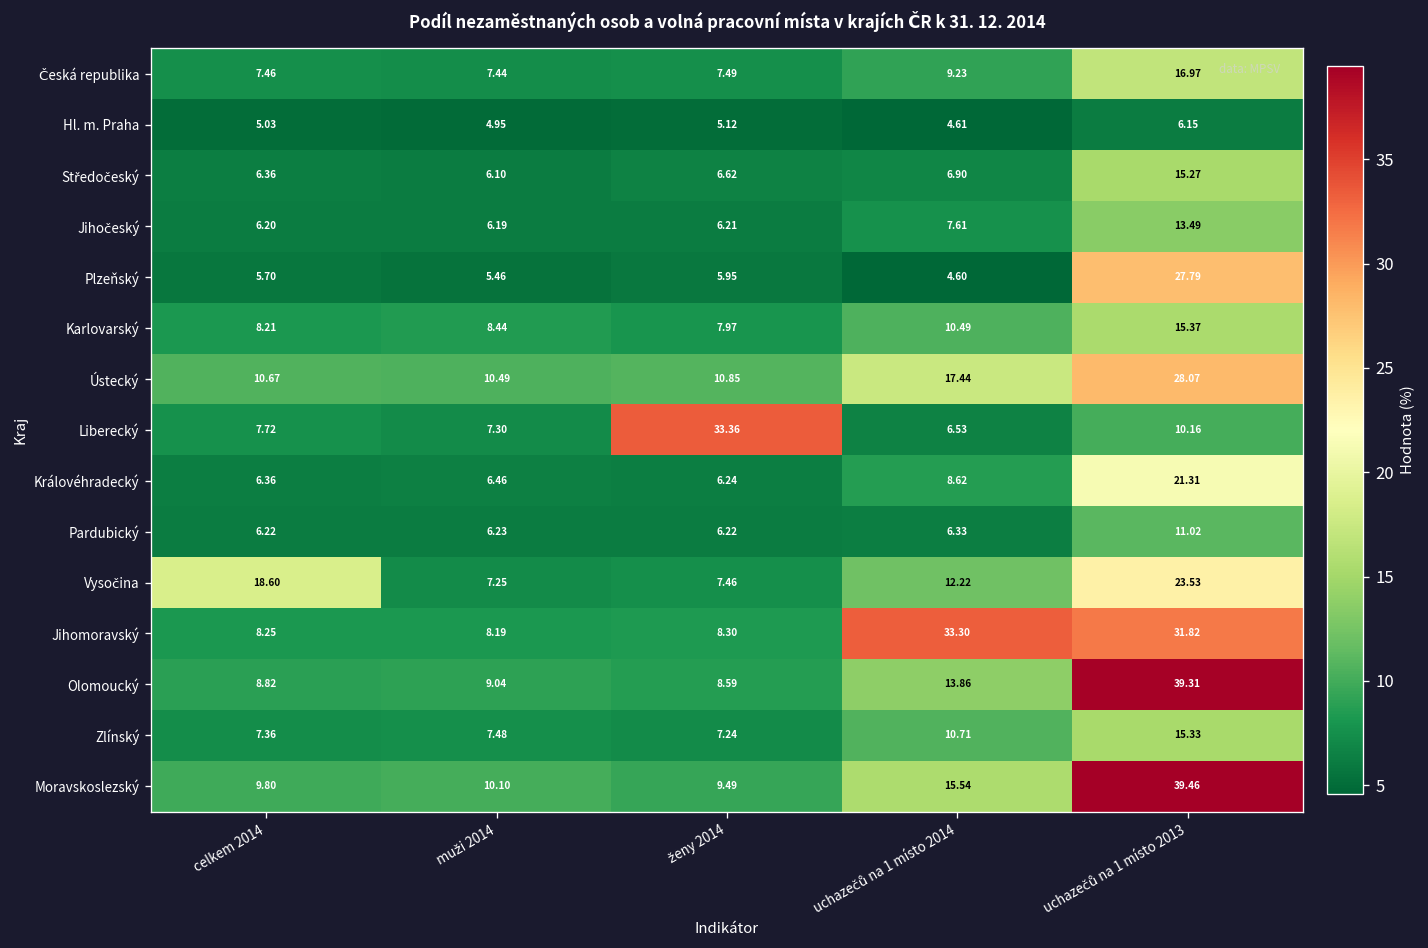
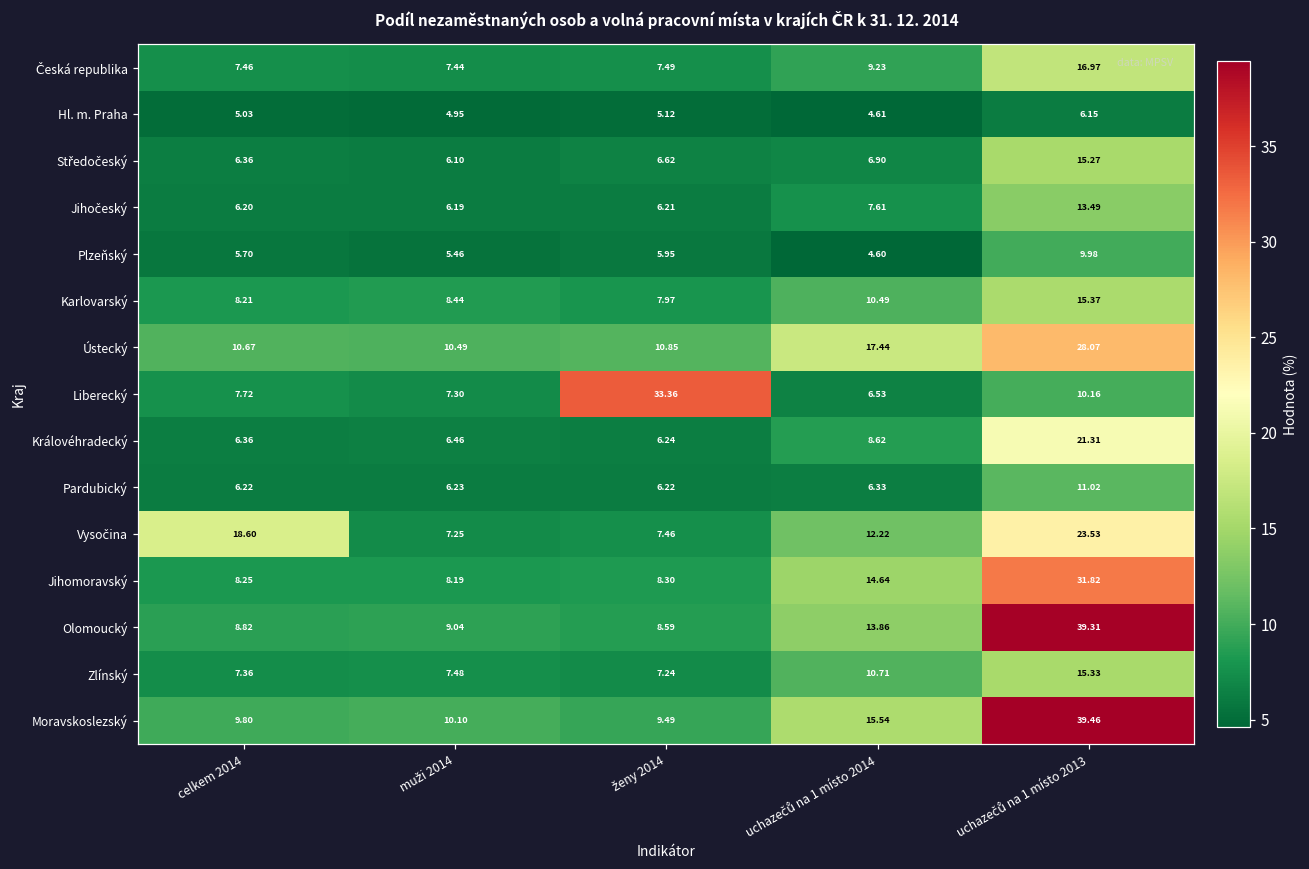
  {
    "Česká republika": {
      "celkem 2014": 7.46,
      "muži 2014": 7.44,
      "ženy 2014": 7.49,
      "uchazečů na 1 místo 2014": 9.23
    },
    "Hl. m. Praha": {
      "celkem 2014": 5.03,
      "muži 2014": 4.95,
      "ženy 2014": 5.12,
      "uchazečů na 1 místo 2014": 4.61,
      "uchazečů na 1 místo 2013": 6.15
    },
    "Středočeský": {
      "celkem 2014": 6.36,
      "muži 2014": 6.10,
      "ženy 2014": 6.62,
      "uchazečů na 1 místo 2014": 6.90,
      "uchazečů na 1 místo 2013": 15.27
    },
    "Jihočeský": {
      "celkem 2014": 6.20,
      "muži 2014": 6.19,
      "ženy 2014": 6.21,
      "uchazečů na 1 místo 2014": 7.61,
      "uchazečů na 1 místo 2013": 13.49
    },
    "Plzeňský": {
      "celkem 2014": 5.70,
      "muži 2014": 5.46,
      "ženy 2014": 5.95,
      "uchazečů na 1 místo 2014": 4.60,
-     "uchazečů na 1 místo 2013": 27.79
+     "uchazečů na 1 místo 2013": 9.98
    },
    "Karlovarský": {
      "celkem 2014": 8.21,
      "muži 2014": 8.44,
      "ženy 2014": 7.97,
      "uchazečů na 1 místo 2014": 10.49,
      "uchazečů na 1 místo 2013": 15.37
    },
    "Ústecký": {
      "celkem 2014": 10.67,
      "muži 2014": 10.49,
      "ženy 2014": 10.85,
      "uchazečů na 1 místo 2014": 17.44,
      "uchazečů na 1 místo 2013": 28.07
    },
    "Liberecký": {
      "celkem 2014": 7.72,
      "muži 2014": 7.30,
      "ženy 2014": 33.36,
      "uchazečů na 1 místo 2014": 6.53,
      "uchazečů na 1 místo 2013": 10.16
    },
    "Královéhradecký": {
      "celkem 2014": 6.36,
      "muži 2014": 6.46,
      "ženy 2014": 6.24,
      "uchazečů na 1 místo 2014": 8.62,
      "uchazečů na 1 místo 2013": 21.31
    },
    "Pardubický": {
      "celkem 2014": 6.22,
      "muži 2014": 6.23,
      "ženy 2014": 6.22,
      "uchazečů na 1 místo 2014": 6.33,
      "uchazečů na 1 místo 2013": 11.02
    },
    "Vysočina": {
      "celkem 2014": 18.60,
      "muži 2014": 7.25,
      "ženy 2014": 7.46,
      "uchazečů na 1 místo 2014": 12.22,
      "uchazečů na 1 místo 2013": 23.53
    },
    "Jihomoravský": {
      "celkem 2014": 8.25,
      "muži 2014": 8.19,
      "ženy 2014": 8.30,
-     "uchazečů na 1 místo 2014": 33.30,
+     "uchazečů na 1 místo 2014": 14.64,
      "uchazečů na 1 místo 2013": 31.82
    },
    "Olomoucký": {
      "celkem 2014": 8.82,
      "muži 2014": 9.04,
      "ženy 2014": 8.59,
      "uchazečů na 1 místo 2014": 13.86,
      "uchazečů na 1 místo 2013": 39.31
    },
    "Zlínský": {
      "celkem 2014": 7.36,
      "muži 2014": 7.48,
      "ženy 2014": 7.24,
      "uchazečů na 1 místo 2014": 10.71,
      "uchazečů na 1 místo 2013": 15.33
    },
    "Moravskoslezský": {
      "celkem 2014": 9.80,
      "muži 2014": 10.10,
      "ženy 2014": 9.49,
      "uchazečů na 1 místo 2014": 15.54,
      "uchazečů na 1 místo 2013": 39.46
    }
  }
